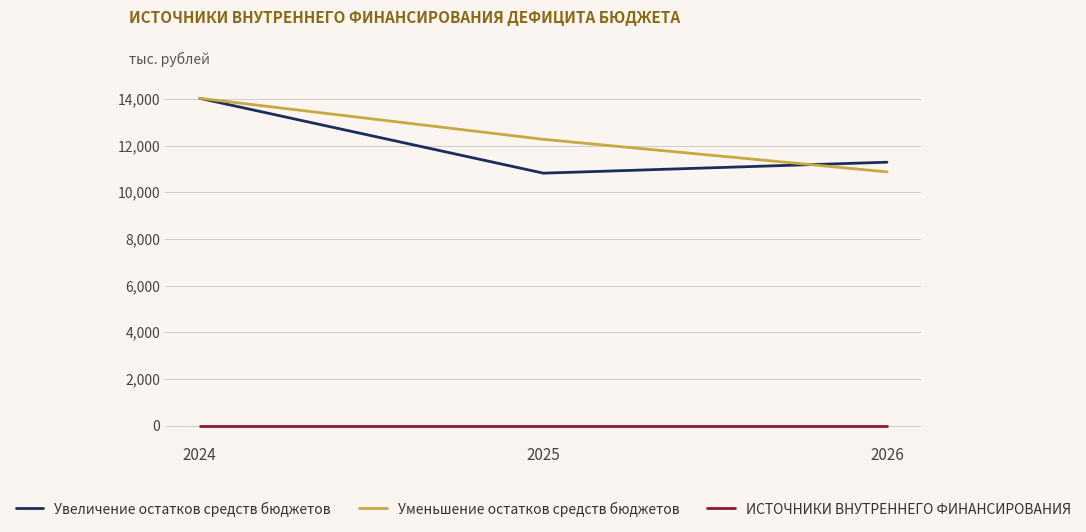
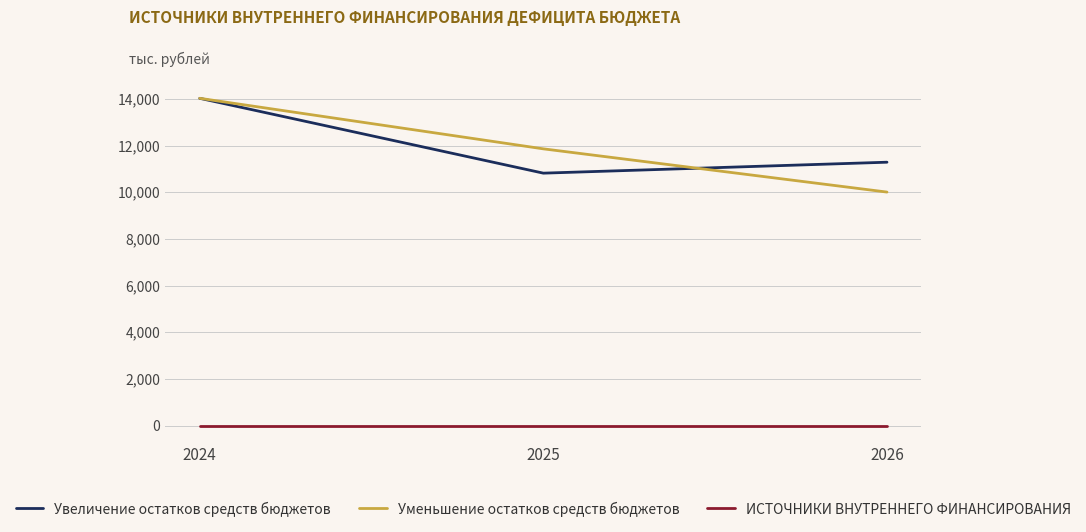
  {
    "Увеличение остатков средств бюджетов": {
      "2025": "10,800",
      "2026": "11,300"
    },
    "Уменьшение остатков средств бюджетов": {
-     "2025": "12,300",
-     "2026": "10,900"
+     "2025": "11,900",
+     "2026": "10,000"
    },
    "ИСТОЧНИКИ ВНУТРЕННЕГО ФИНАНСИРОВАНИЯ": {
      "2024": "0",
      "2025": "0",
      "2026": "0"
    }
  }
